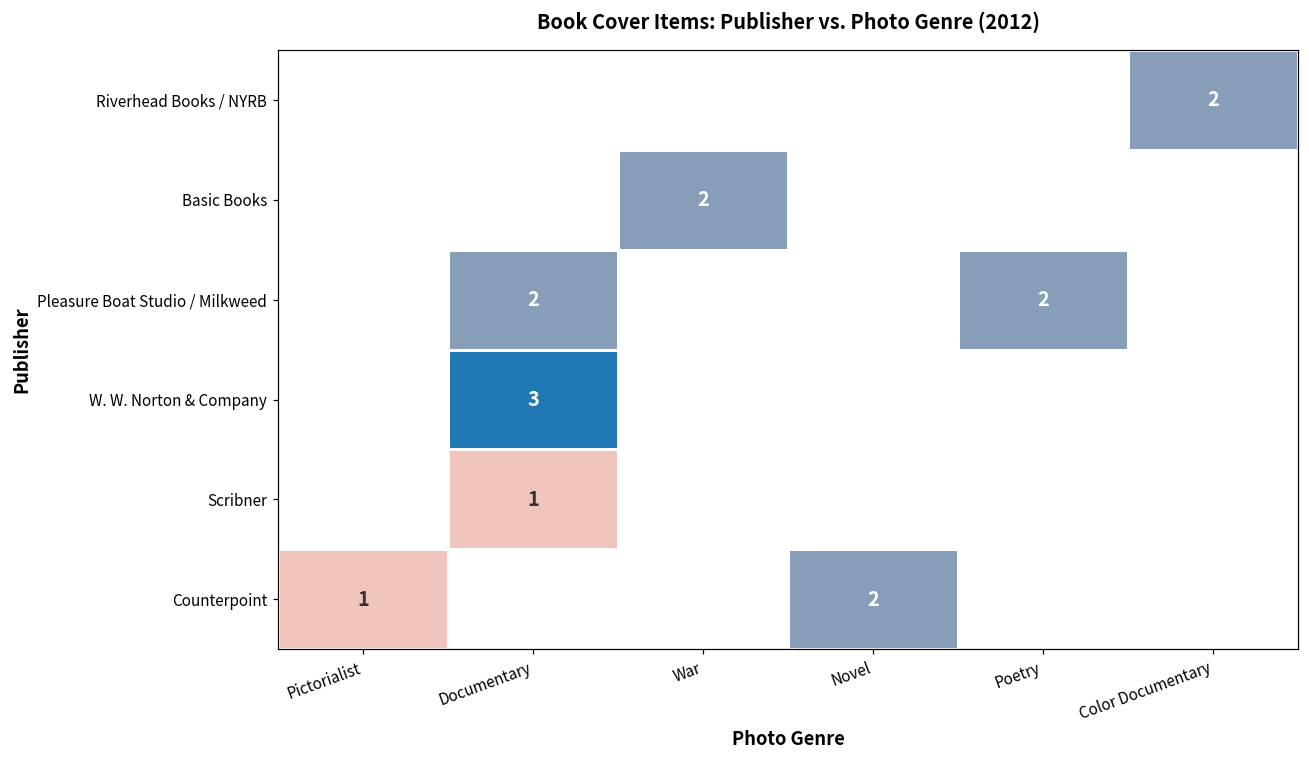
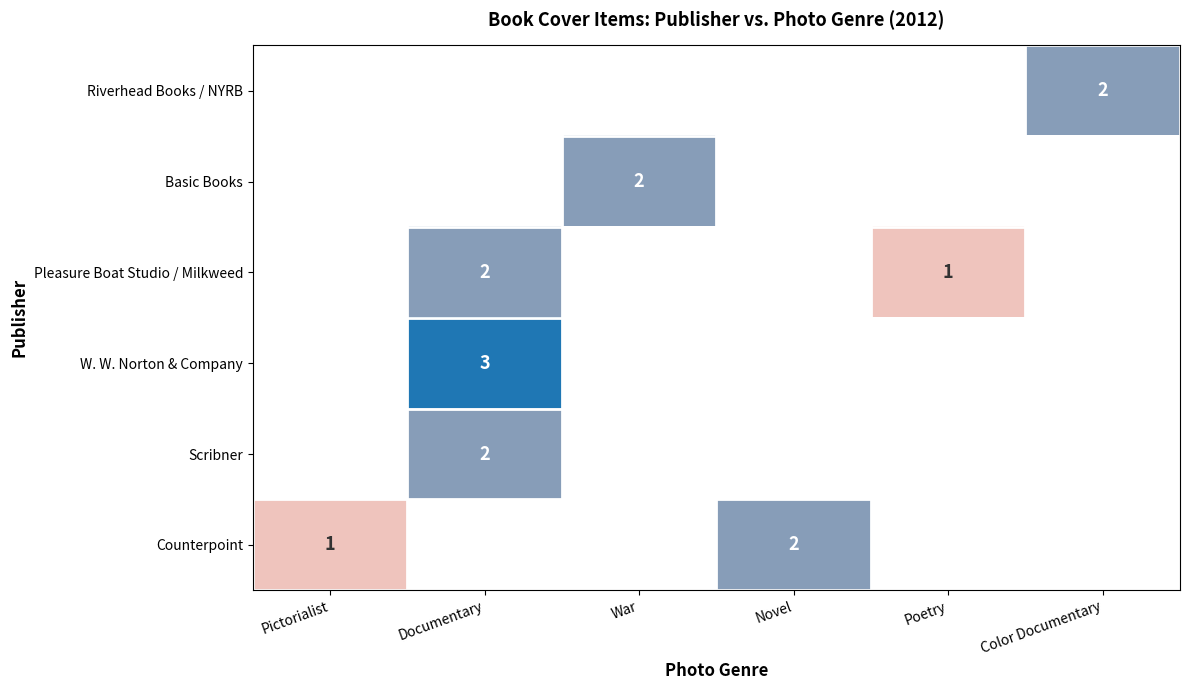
  {
    "Riverhead Books / NYRB": {
      "Color Documentary": 2
    },
    "Basic Books": {
      "War": 2
    },
    "Pleasure Boat Studio / Milkweed": {
      "Documentary": 2,
-     "Poetry": 2
+     "Poetry": 1
    },
    "W. W. Norton & Company": {
      "Documentary": 3
    },
    "Scribner": {
-     "Documentary": 1
+     "Documentary": 2
    },
    "Counterpoint": {
      "Pictorialist": 1,
      "Novel": 2
    }
  }
